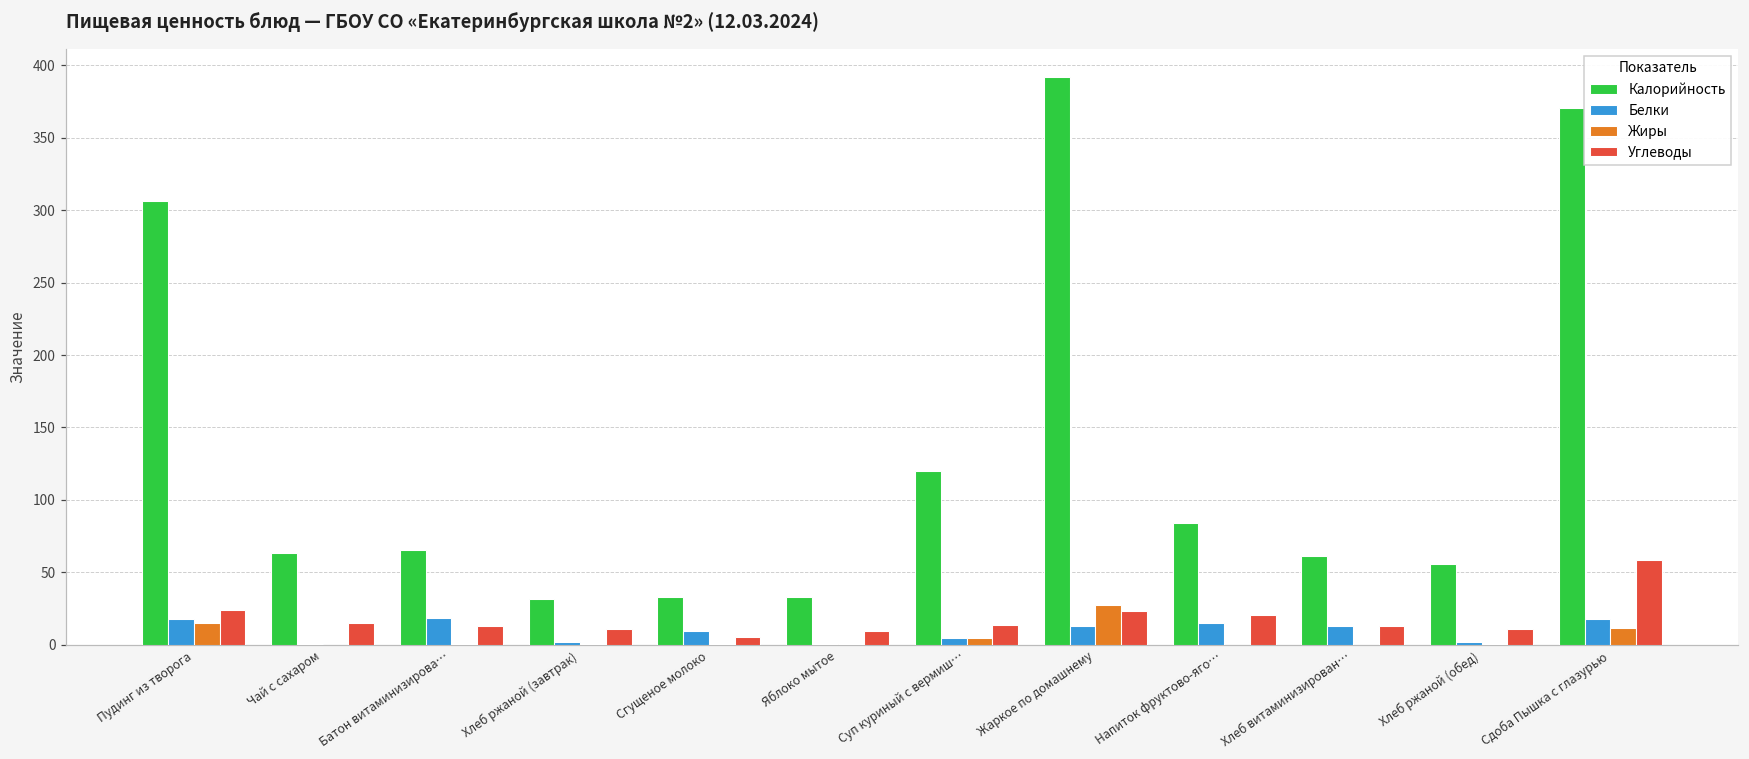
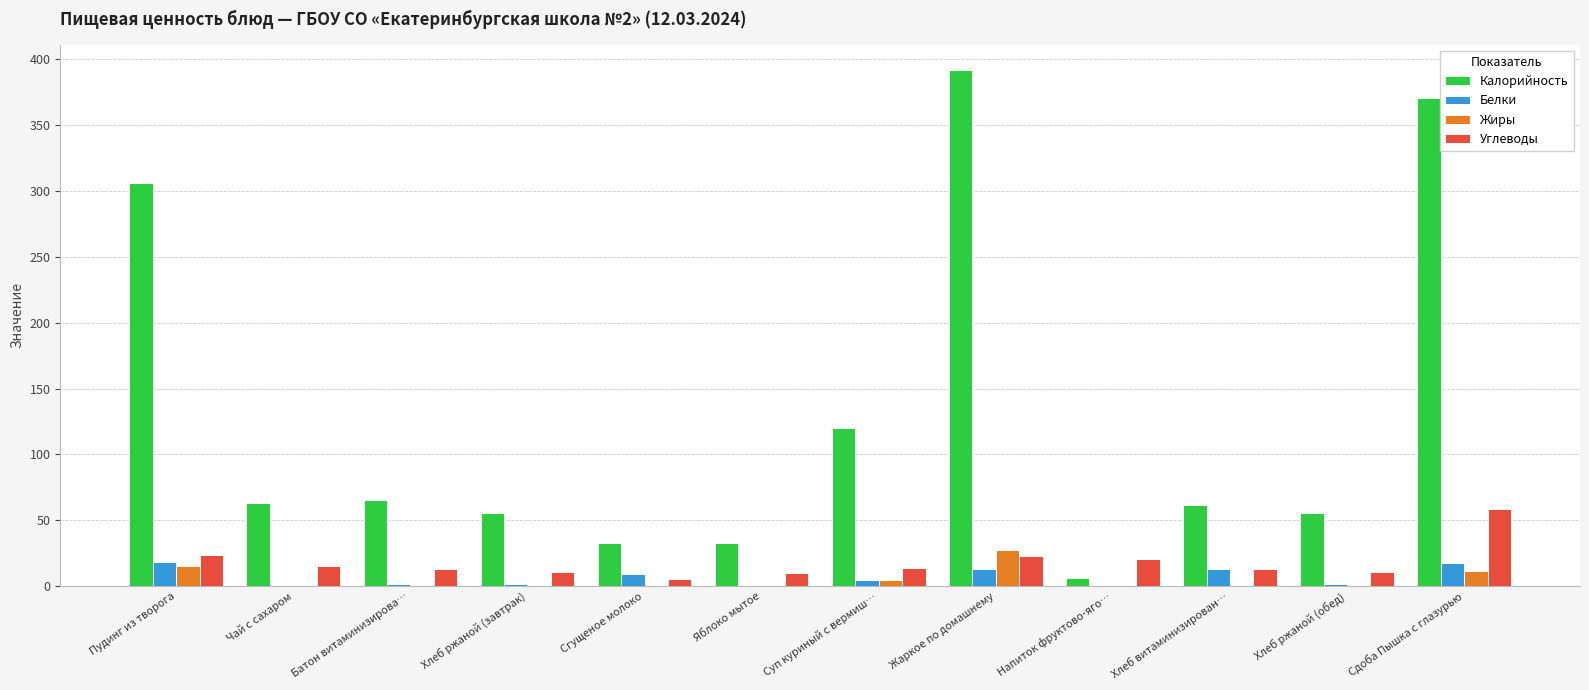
  {
    "Калорийность": {
      "Пудинг из творога": 306,
      "Чай с сахаром": 63,
      "Батон витаминизирова…": 66,
-     "Хлеб ржаной (завтрак)": 32,
+     "Хлеб ржаной (завтрак)": 56,
      "Сгущеное молоко": 33,
      "Яблоко мытое": 33,
      "Суп куриный с вермиш…": 120,
      "Жаркое по домашнему": 392,
-     "Напиток фруктово-яго…": 84,
+     "Напиток фруктово-яго…": 7,
      "Хлеб витаминизирован…": 62,
      "Хлеб ржаной (обед)": 56,
      "Сдоба Пышка с глазурью": 371
    },
    "Белки": {
      "Пудинг из творога": 18,
-     "Батон витаминизирова…": 19,
+     "Батон витаминизирова…": 2,
      "Сгущеное молоко": 9,
      "Суп куриный с вермиш…": 5,
      "Жаркое по домашнему": 13,
-     "Напиток фруктово-яго…": 15,
+     "Напиток фруктово-яго…": 0,
      "Хлеб витаминизирован…": 13,
      "Сдоба Пышка с глазурью": 18
    }
  }
